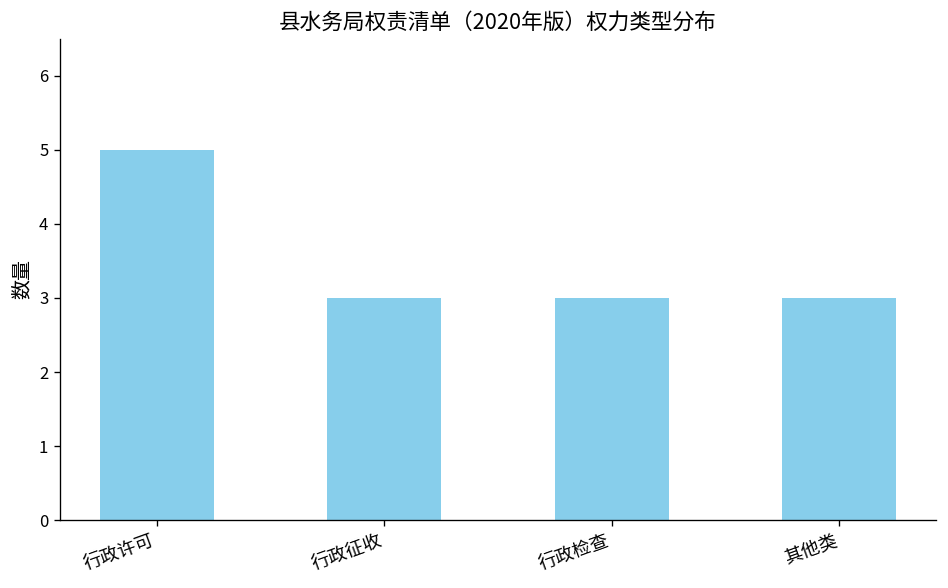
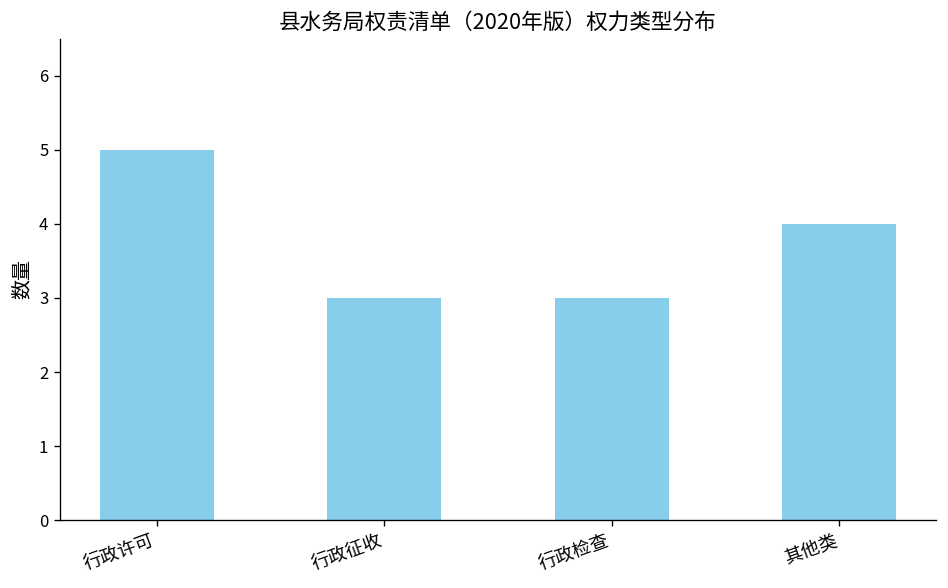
  {
    "行政许可": 5,
    "行政征收": 3,
    "行政检查": 3,
-   "其他类": 3
+   "其他类": 4
  }
